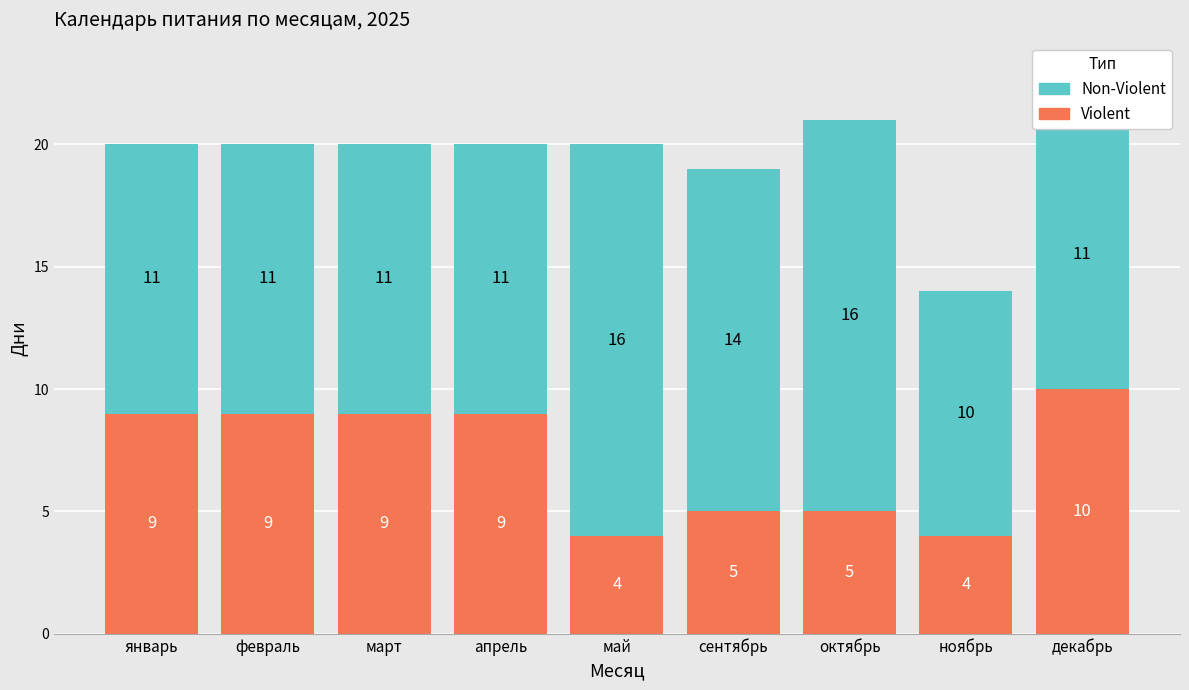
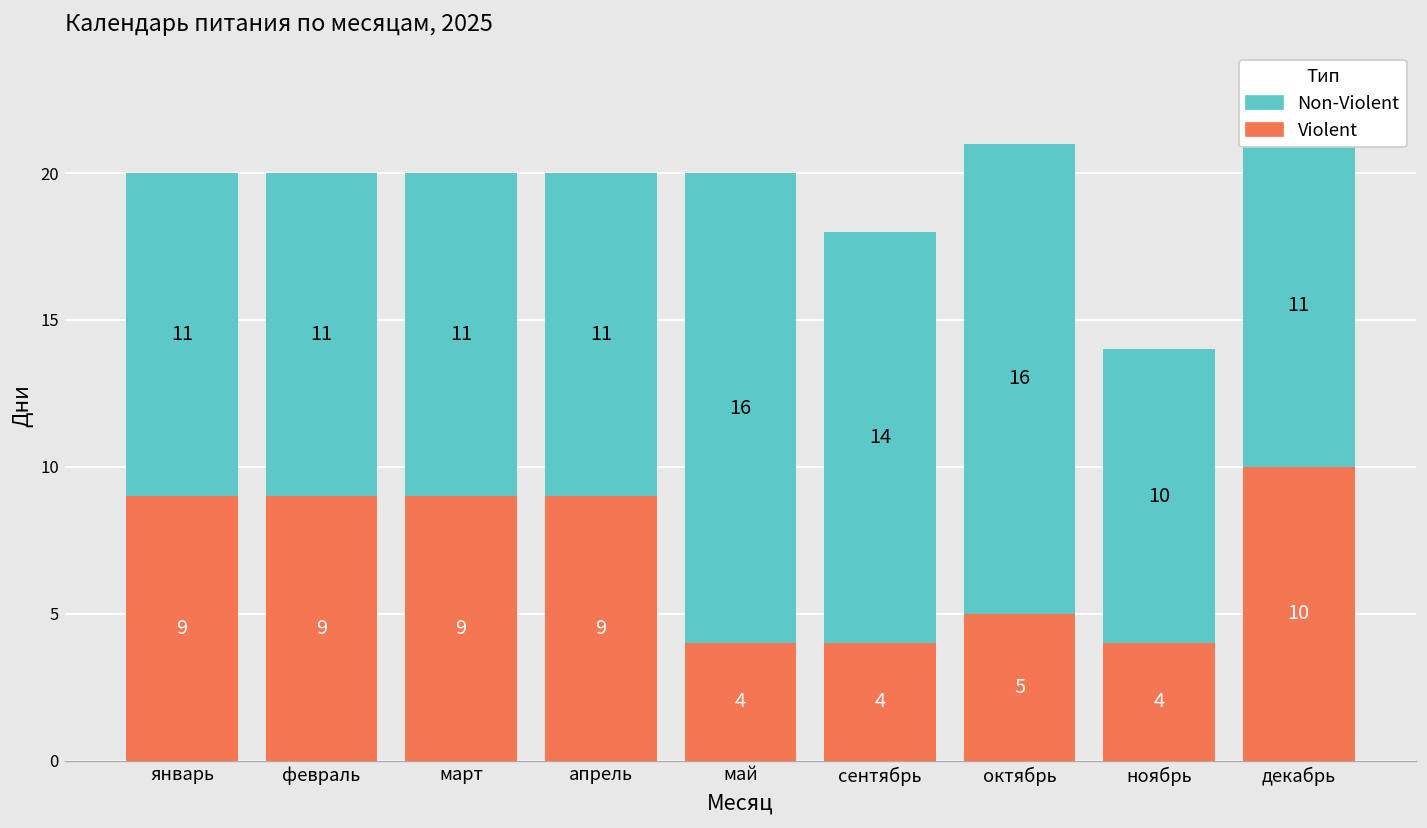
  {
    "Violent": {
      "январь": 9,
      "февраль": 9,
      "март": 9,
      "апрель": 9,
      "май": 4,
-     "сентябрь": 5,
+     "сентябрь": 4,
      "октябрь": 5,
      "ноябрь": 4,
      "декабрь": 10
    },
    "Non-Violent": {
      "январь": 11,
      "февраль": 11,
      "март": 11,
      "апрель": 11,
      "май": 16,
      "сентябрь": 14,
      "октябрь": 16,
      "ноябрь": 10
    }
  }
